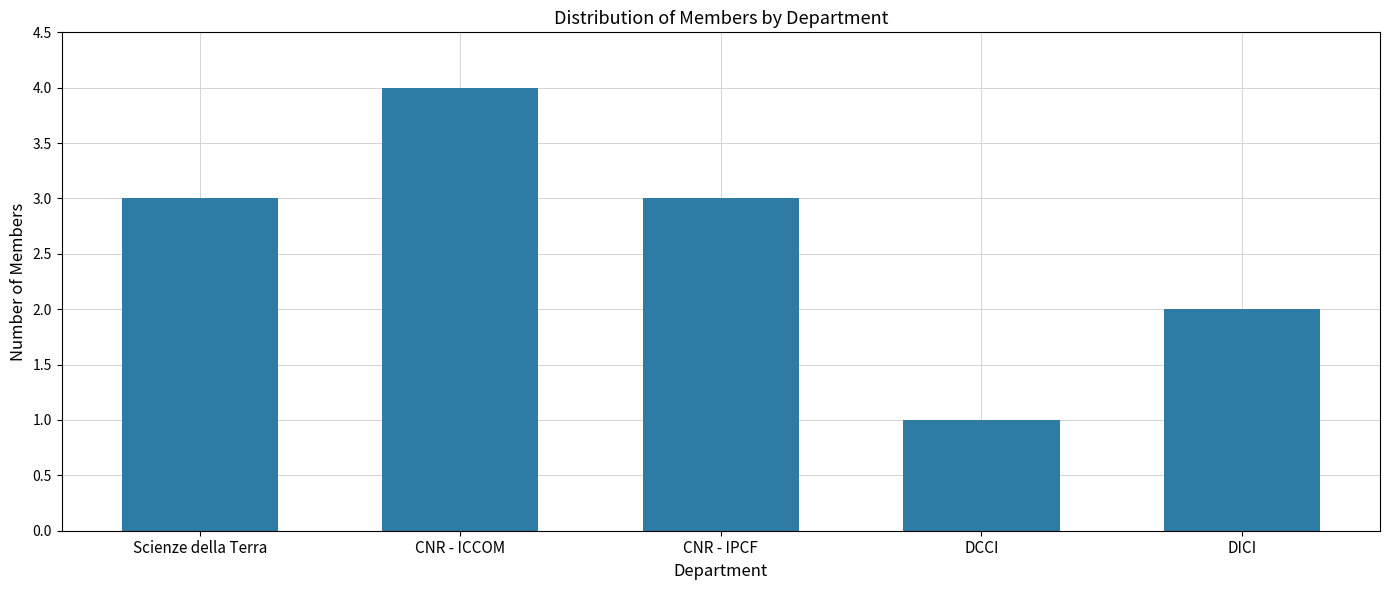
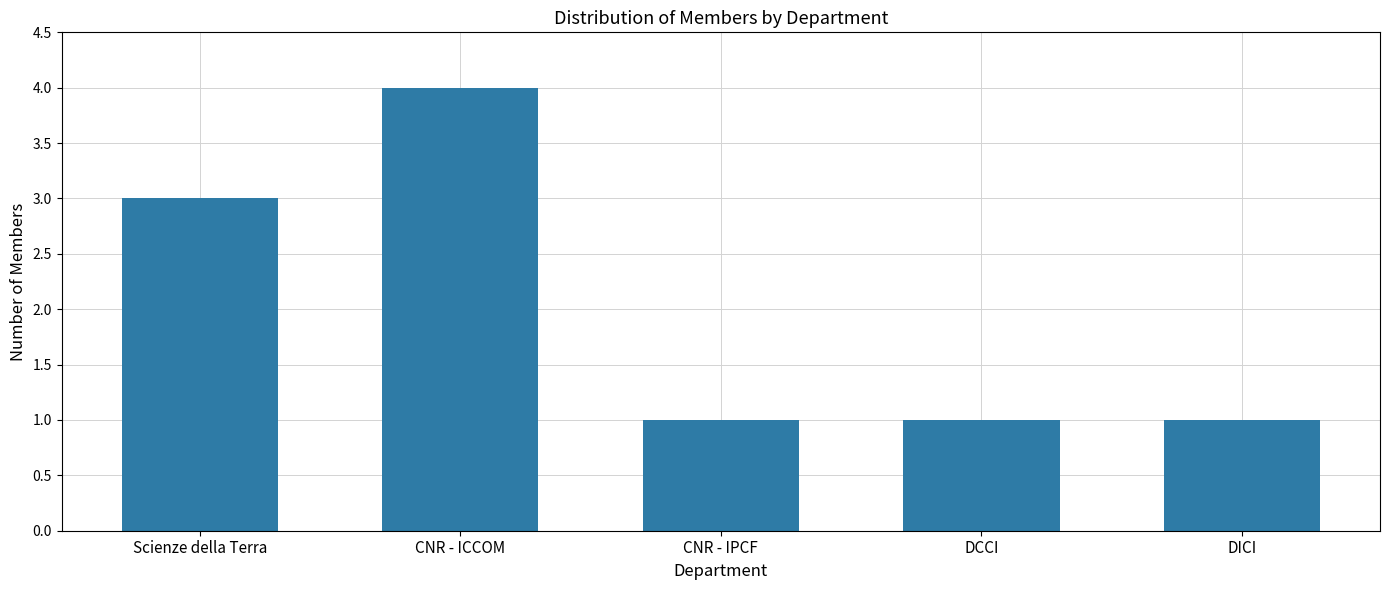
  {
    "Scienze della Terra": 3,
    "CNR - ICCOM": 4,
-   "CNR - IPCF": 3,
+   "CNR - IPCF": 1,
    "DCCI": 1,
-   "DICI": 2
+   "DICI": 1
  }
